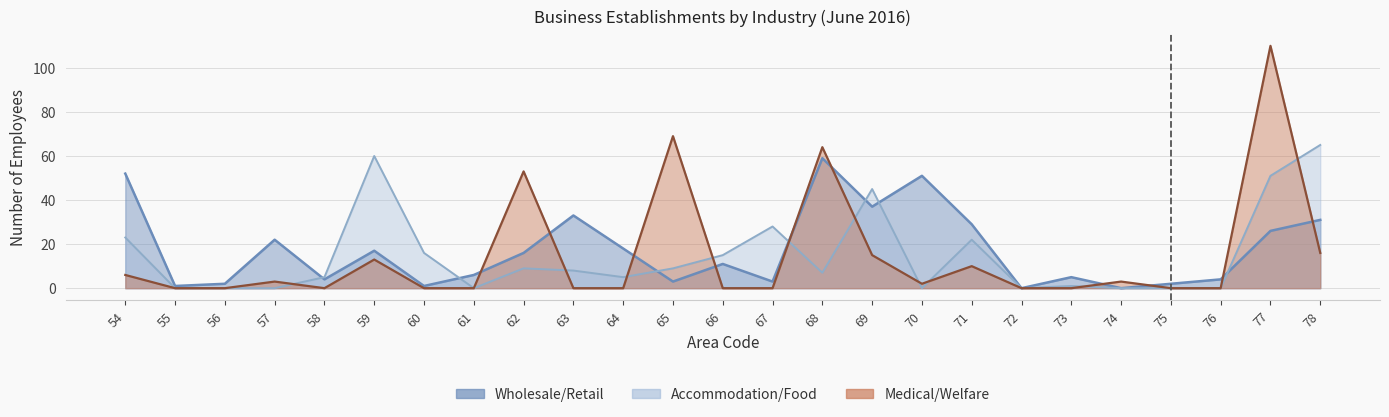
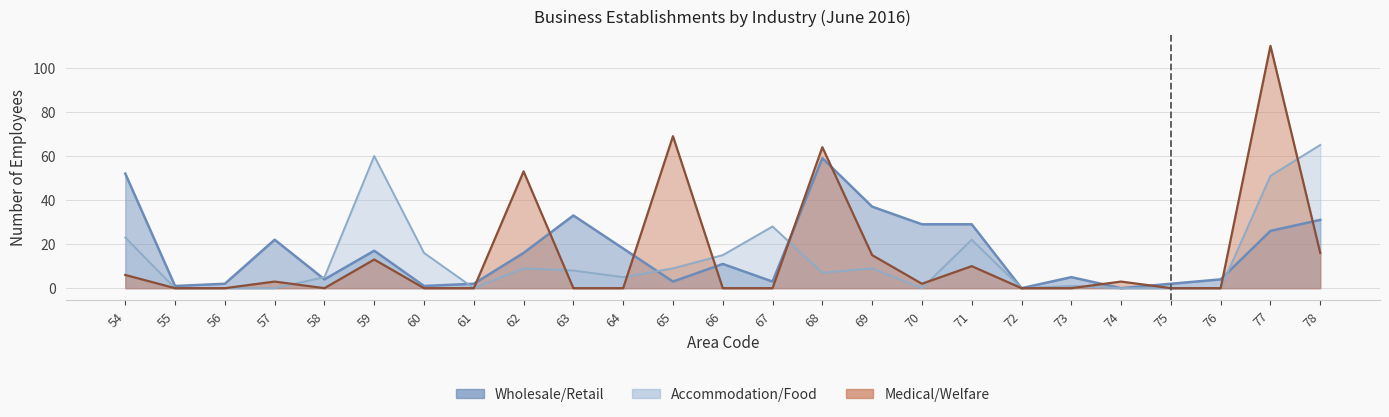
  {
    "Wholesale/Retail": {
      "54": 52,
      "56": 2,
      "57": 22,
      "59": 17,
-     "61": 6,
+     "61": 2,
      "62": 16,
      "63": 33,
      "64": 18,
      "65": 3,
      "66": 11,
      "67": 3,
      "68": 59,
      "69": 37,
-     "70": 51,
+     "70": 29,
      "71": 29,
      "73": 5,
      "75": 2,
      "76": 4,
      "77": 26,
      "78": 31
    },
    "Accommodation/Food": {
      "54": 23,
      "57": 0,
      "59": 60,
      "60": 16,
      "62": 9,
      "63": 8,
      "64": 5,
      "65": 9,
      "66": 15,
      "67": 28,
      "68": 7,
-     "69": 45,
+     "69": 9,
      "70": 0,
      "71": 22,
      "77": 51,
      "78": 65
    },
    "Medical/Welfare": {
      "54": 6,
      "57": 3,
      "58": 0,
      "59": 13,
      "62": 53,
      "63": 0,
      "64": 0,
      "65": 69,
      "66": 0,
      "67": 0,
      "68": 64,
      "69": 15,
      "70": 2,
      "71": 10,
      "74": 3,
      "77": 110,
      "78": 16
    }
  }
